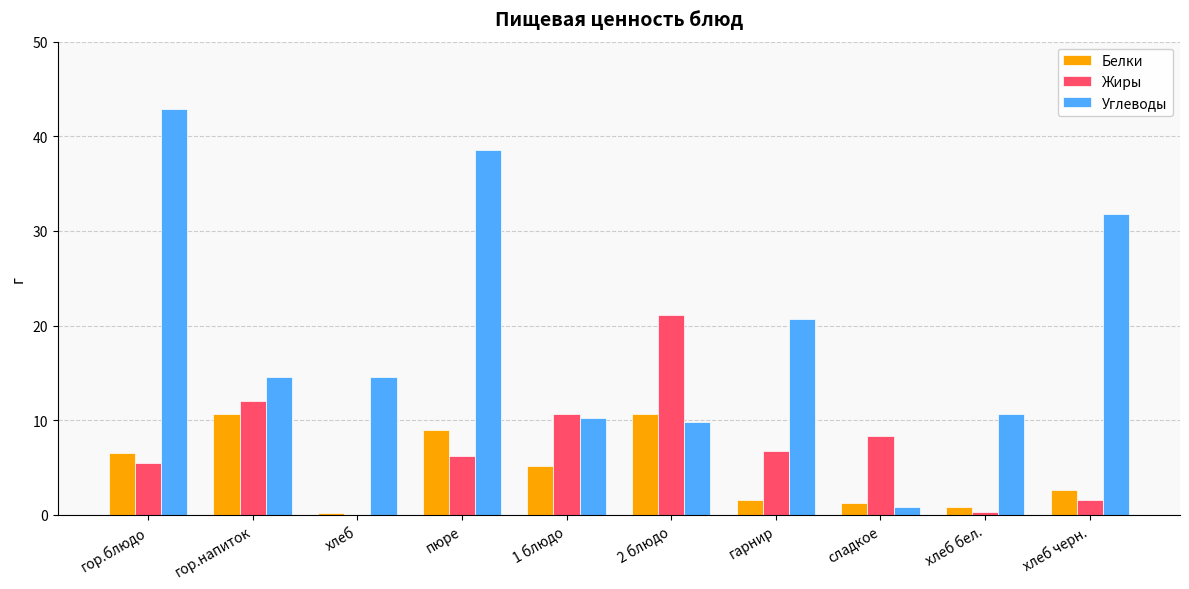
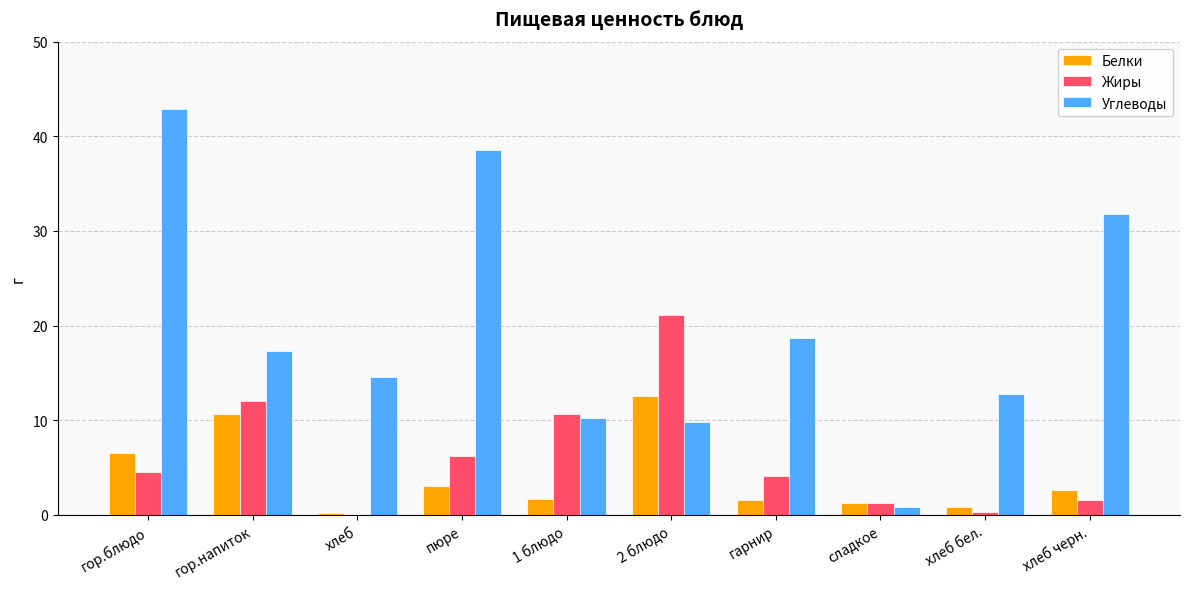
  {
    "Белки": {
      "гор.блюдо": 7,
      "гор.напиток": 11,
-     "пюре": 9,
-     "1 блюдо": 5,
-     "2 блюдо": 11,
+     "пюре": 3,
+     "1 блюдо": 2,
+     "2 блюдо": 13,
      "гарнир": 2,
      "сладкое": 1,
      "хлеб бел.": 1,
      "хлеб черн.": 3
    },
    "Жиры": {
-     "гор.блюдо": 5.5,
+     "гор.блюдо": 4.5,
      "гор.напиток": 12,
      "хлеб": 0,
      "пюре": 6,
      "1 блюдо": 11,
      "2 блюдо": 21,
-     "гарнир": 7,
-     "сладкое": 8,
+     "гарнир": 4,
+     "сладкое": 1,
      "хлеб черн.": 2
    },
    "Углеводы": {
      "гор.блюдо": 43,
-     "гор.напиток": 15,
+     "гор.напиток": 17,
      "хлеб": 15,
      "пюре": 39,
      "1 блюдо": 10,
      "2 блюдо": 10,
-     "гарнир": 21,
+     "гарнир": 19,
      "сладкое": 1,
-     "хлеб бел.": 11,
+     "хлеб бел.": 13,
      "хлеб черн.": 32
    }
  }
